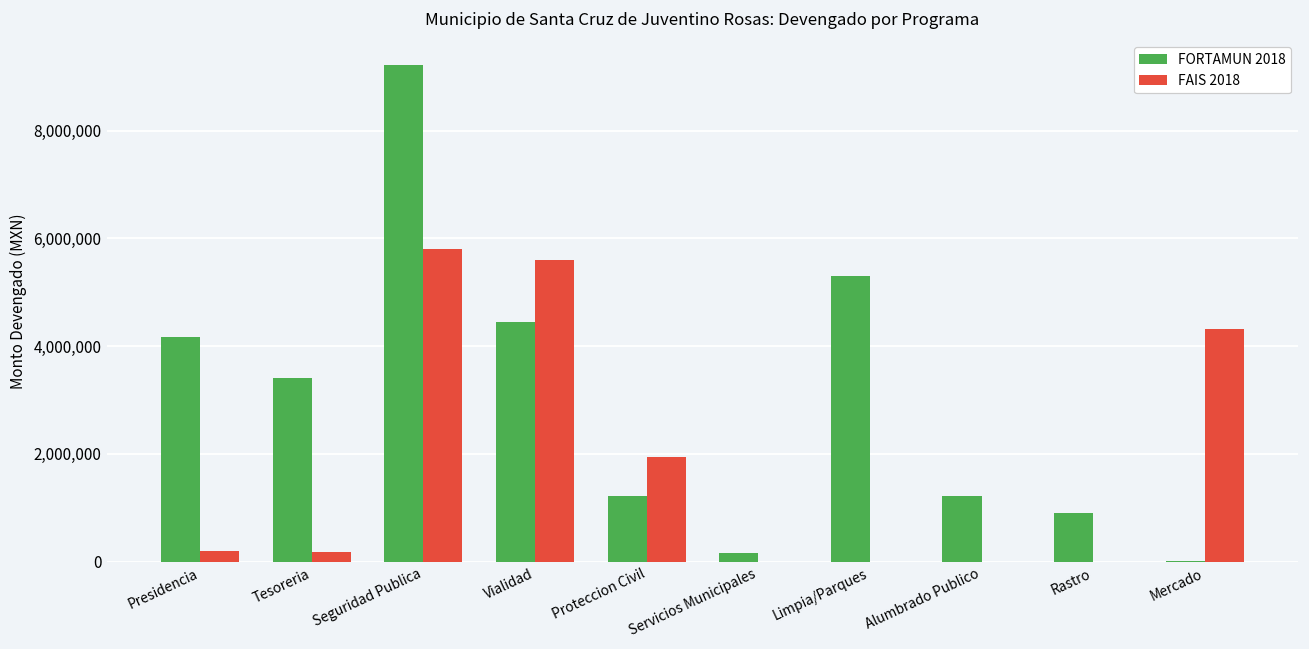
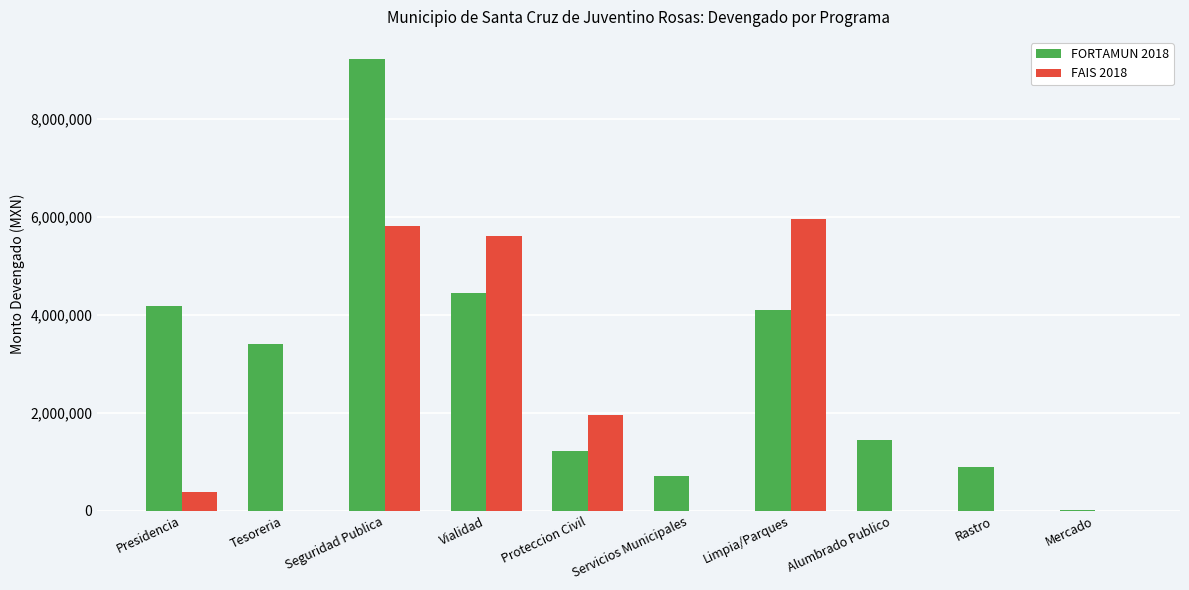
  {
    "FORTAMUN 2018": {
      "Presidencia": "4,200,000",
      "Tesoreria": "3,400,000",
      "Seguridad Publica": "9,200,000",
      "Vialidad": "4,500,000",
      "Proteccion Civil": "1,200,000",
-     "Servicios Municipales": "200,000",
-     "Limpia/Parques": "5,300,000",
-     "Alumbrado Publico": "1,200,000",
+     "Servicios Municipales": "700,000",
+     "Limpia/Parques": "4,100,000",
+     "Alumbrado Publico": "1,500,000",
      "Rastro": "900,000"
    },
    "FAIS 2018": {
-     "Presidencia": "200,000",
-     "Tesoreria": "200,000",
+     "Presidencia": "400,000",
+     "Tesoreria": "0",
      "Seguridad Publica": "5,800,000",
      "Vialidad": "5,600,000",
      "Proteccion Civil": "1,900,000",
      "Servicios Municipales": "0",
-     "Limpia/Parques": "0",
+     "Limpia/Parques": "6,000,000",
      "Alumbrado Publico": "0",
      "Rastro": "0",
-     "Mercado": "4,300,000"
+     "Mercado": "0"
    }
  }
